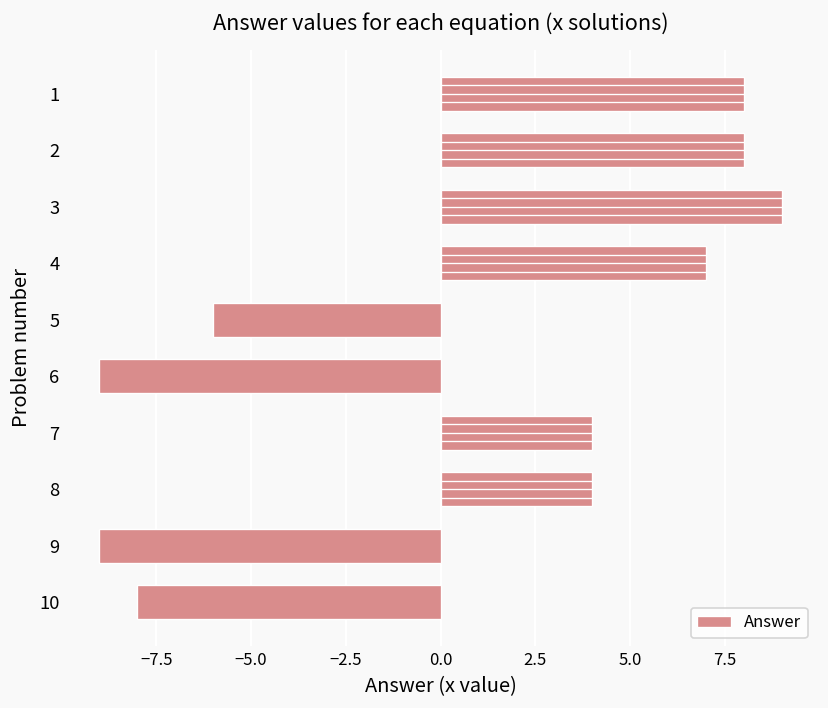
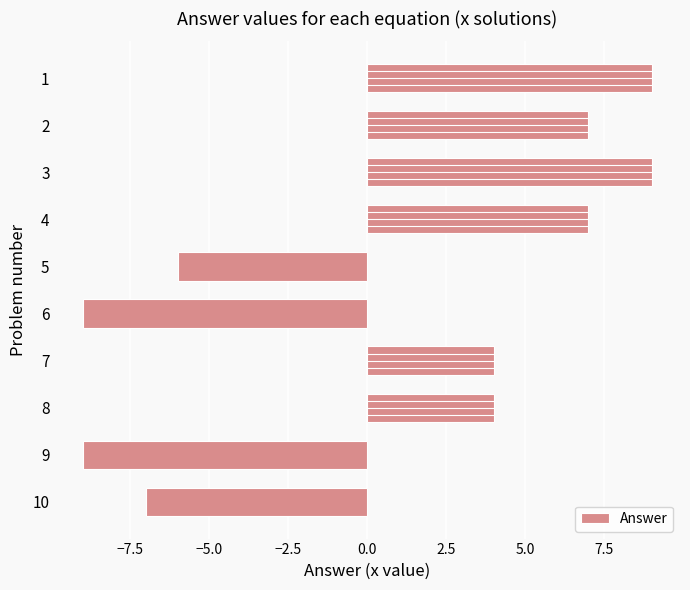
  {
-   "1": 8,
-   "2": 8,
+   "1": 9,
+   "2": 7,
    "3": 9,
    "4": 7,
    "5": -6,
    "6": -9,
    "7": 4,
    "8": 4,
    "9": -9,
-   "10": -8
+   "10": -7
  }
